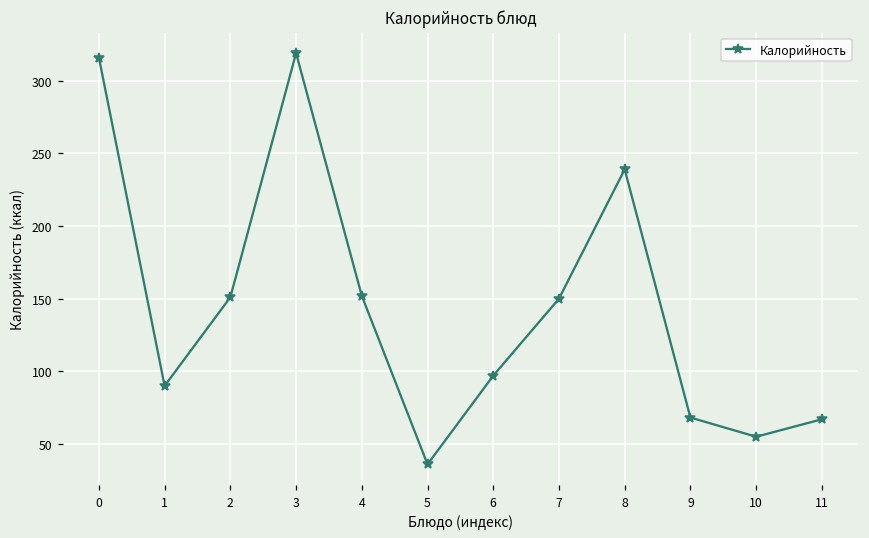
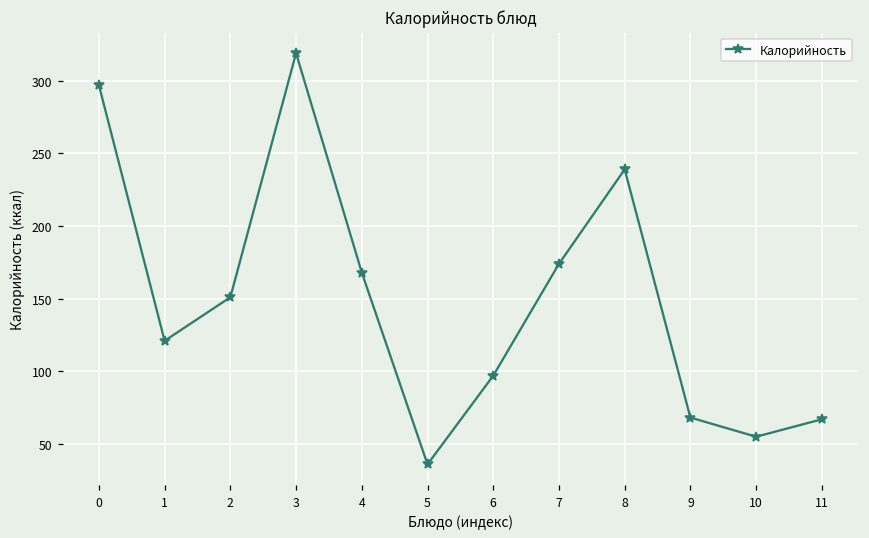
  {
-   "0": 316,
-   "1": 90,
+   "0": 297,
+   "1": 121,
    "2": 151,
    "3": 319,
-   "4": 152,
+   "4": 168,
    "5": 36,
    "6": 97,
-   "7": 150,
+   "7": 174,
    "8": 239,
    "9": 68,
    "10": 55,
    "11": 67
  }
